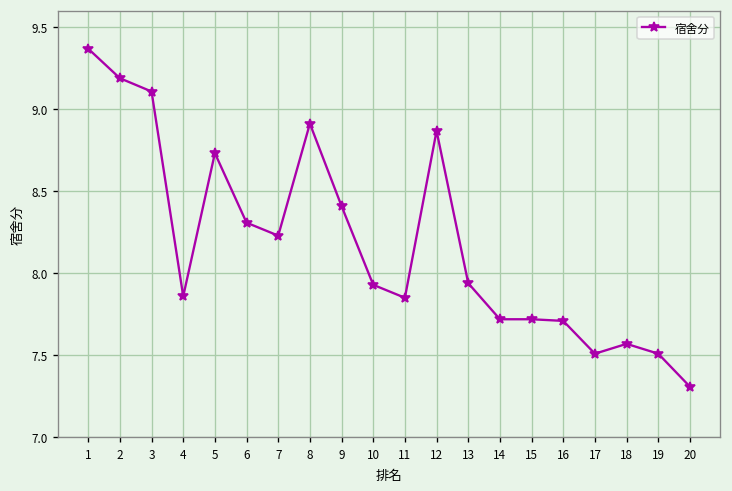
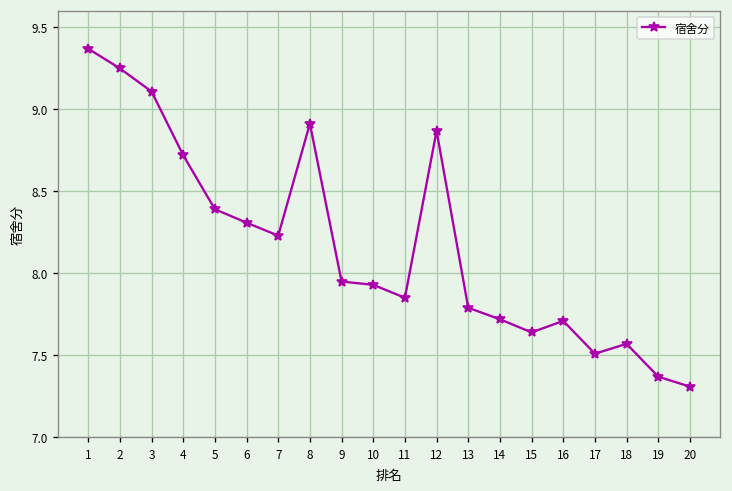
  {
    "1": 9.37,
-   "2": 9.19,
+   "2": 9.25,
    "3": 9.11,
-   "4": 7.86,
-   "5": 8.73,
+   "4": 8.72,
+   "5": 8.39,
    "6": 8.31,
    "7": 8.23,
    "8": 8.91,
-   "9": 8.41,
+   "9": 7.95,
    "10": 7.93,
    "11": 7.85,
    "12": 8.87,
-   "13": 7.94,
+   "13": 7.79,
    "14": 7.72,
-   "15": 7.72,
+   "15": 7.64,
    "16": 7.71,
    "17": 7.51,
    "18": 7.57,
-   "19": 7.51,
+   "19": 7.37,
    "20": 7.31
  }
